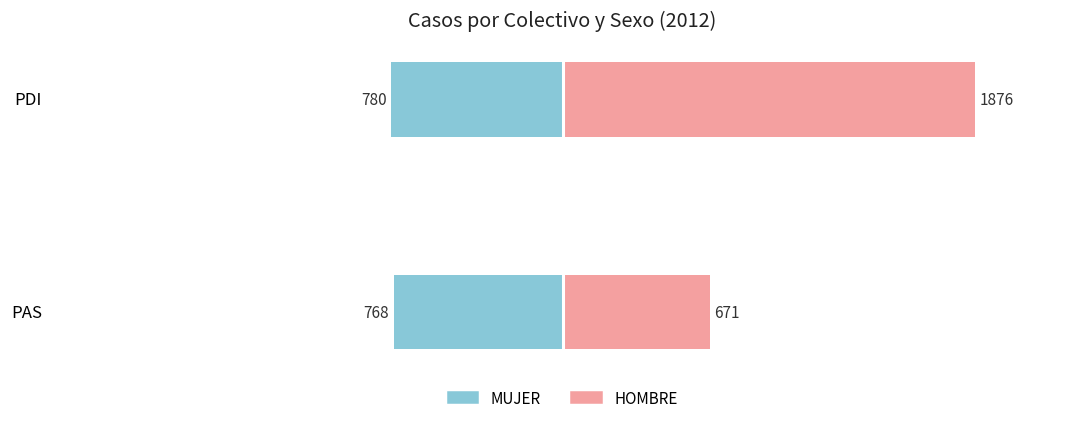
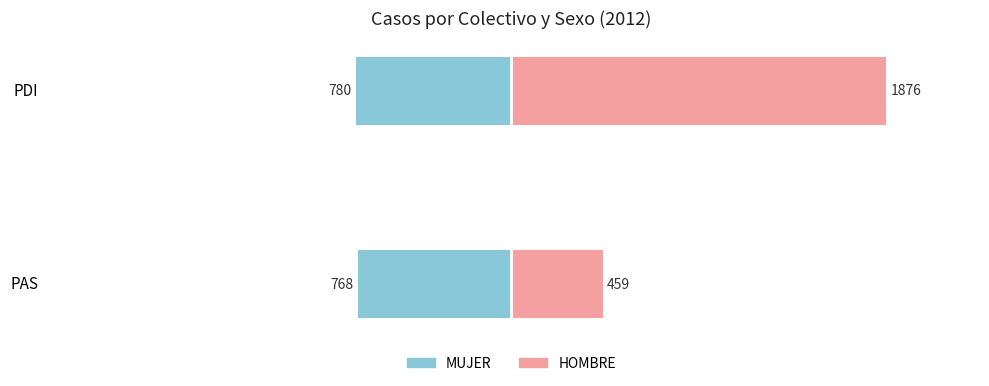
  {
    "HOMBRE": {
      "PDI": 1876,
-     "PAS": 671
+     "PAS": 459
    }
  }
